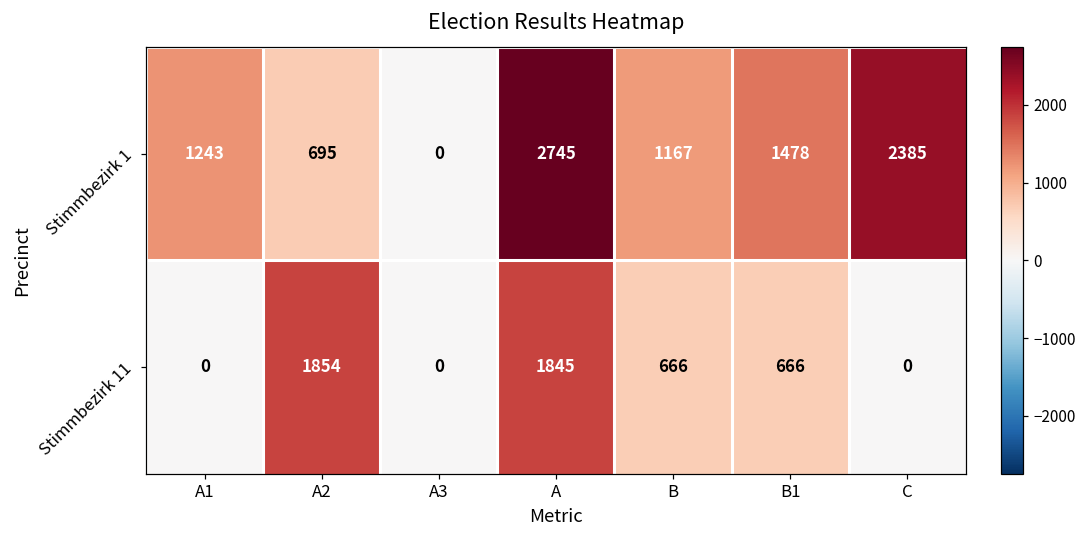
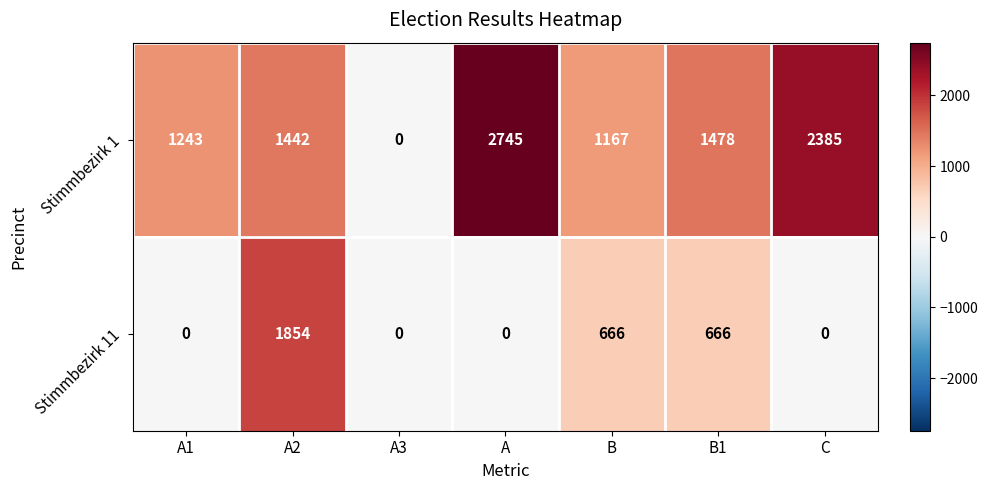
  {
    "Stimmbezirk 1": {
      "A1": 1243,
-     "A2": 695,
+     "A2": 1442,
      "A3": 0,
      "A": 2745,
      "B": 1167,
      "B1": 1478,
      "C": 2385
    },
    "Stimmbezirk 11": {
      "A1": 0,
      "A2": 1854,
      "A3": 0,
-     "A": 1845,
+     "A": 0,
      "B": 666,
      "B1": 666,
      "C": 0
    }
  }
